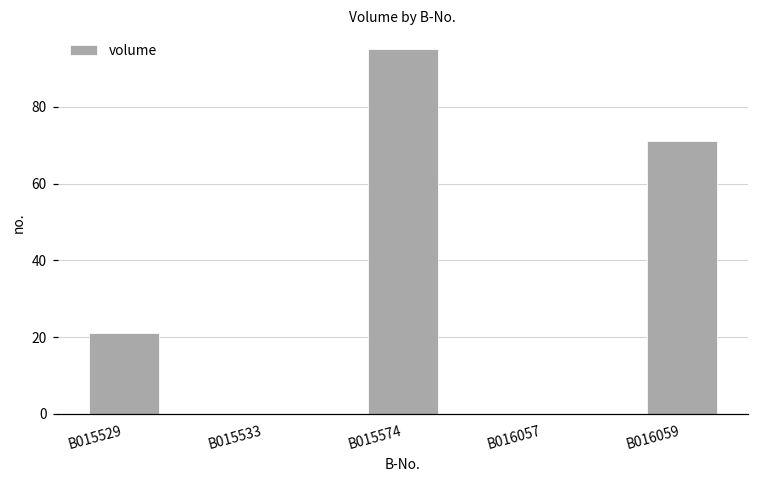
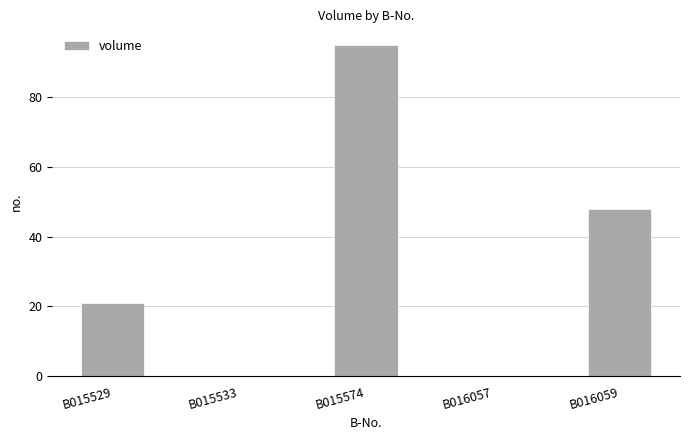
  {
    "B015529": 21,
    "B015533": 0,
    "B015574": 95,
    "B016057": 0,
-   "B016059": 71
+   "B016059": 48
  }
